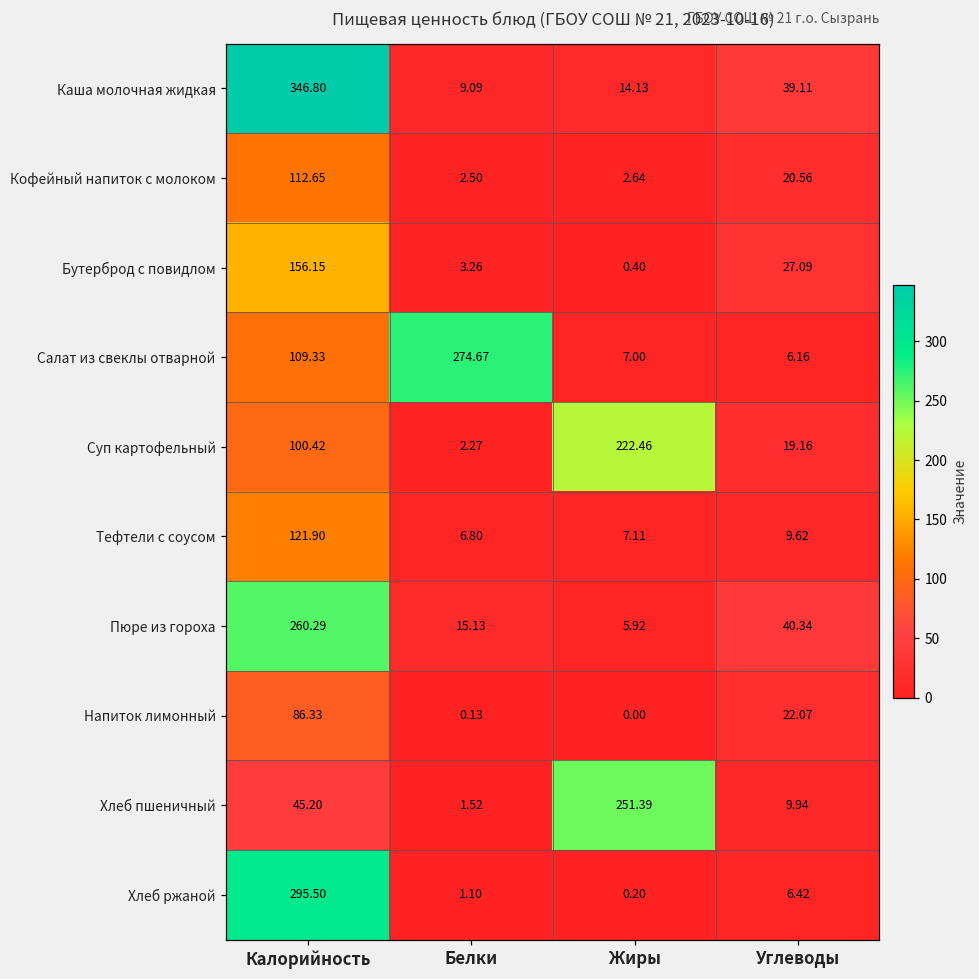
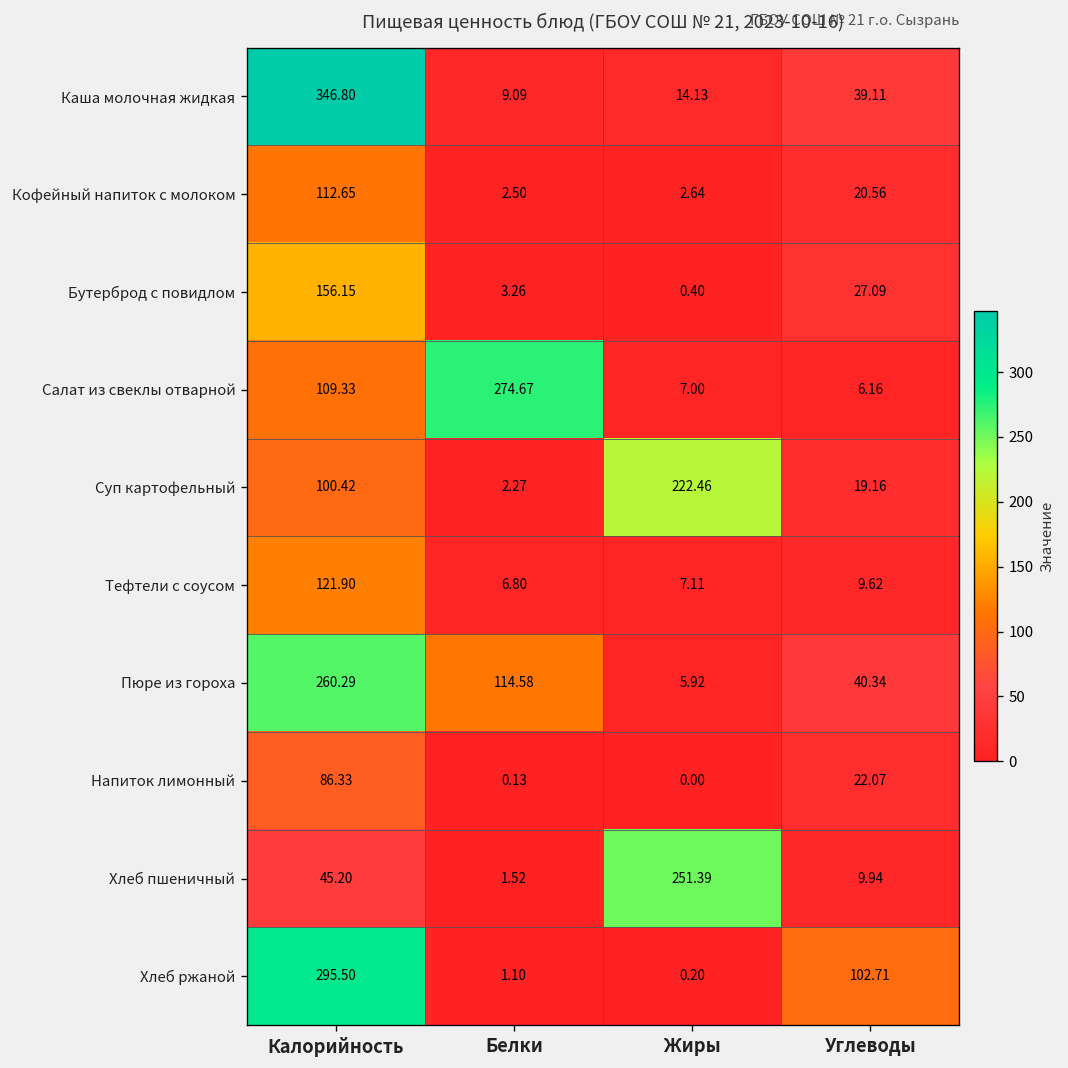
  {
    "Каша молочная жидкая": {
      "Калорийность": 346.80,
      "Белки": 9.09,
      "Жиры": 14.13,
      "Углеводы": 39.11
    },
    "Кофейный напиток с молоком": {
      "Калорийность": 112.65,
      "Белки": 2.50,
      "Жиры": 2.64,
      "Углеводы": 20.56
    },
    "Бутерброд с повидлом": {
      "Калорийность": 156.15,
      "Белки": 3.26,
      "Жиры": 0.40,
      "Углеводы": 27.09
    },
    "Салат из свеклы отварной": {
      "Калорийность": 109.33,
      "Белки": 274.67,
      "Жиры": 7.00,
      "Углеводы": 6.16
    },
    "Суп картофельный": {
      "Калорийность": 100.42,
      "Белки": 2.27,
      "Жиры": 222.46,
      "Углеводы": 19.16
    },
    "Тефтели с соусом": {
      "Калорийность": 121.90,
      "Белки": 6.80,
      "Жиры": 7.11,
      "Углеводы": 9.62
    },
    "Пюре из гороха": {
      "Калорийность": 260.29,
-     "Белки": 15.13,
+     "Белки": 114.58,
      "Жиры": 5.92,
      "Углеводы": 40.34
    },
    "Напиток лимонный": {
      "Калорийность": 86.33,
      "Белки": 0.13,
      "Жиры": 0.00,
      "Углеводы": 22.07
    },
    "Хлеб пшеничный": {
      "Калорийность": 45.20,
      "Белки": 1.52,
      "Жиры": 251.39,
      "Углеводы": 9.94
    },
    "Хлеб ржаной": {
      "Калорийность": 295.50,
      "Белки": 1.10,
      "Жиры": 0.20,
-     "Углеводы": 6.42
+     "Углеводы": 102.71
    }
  }
